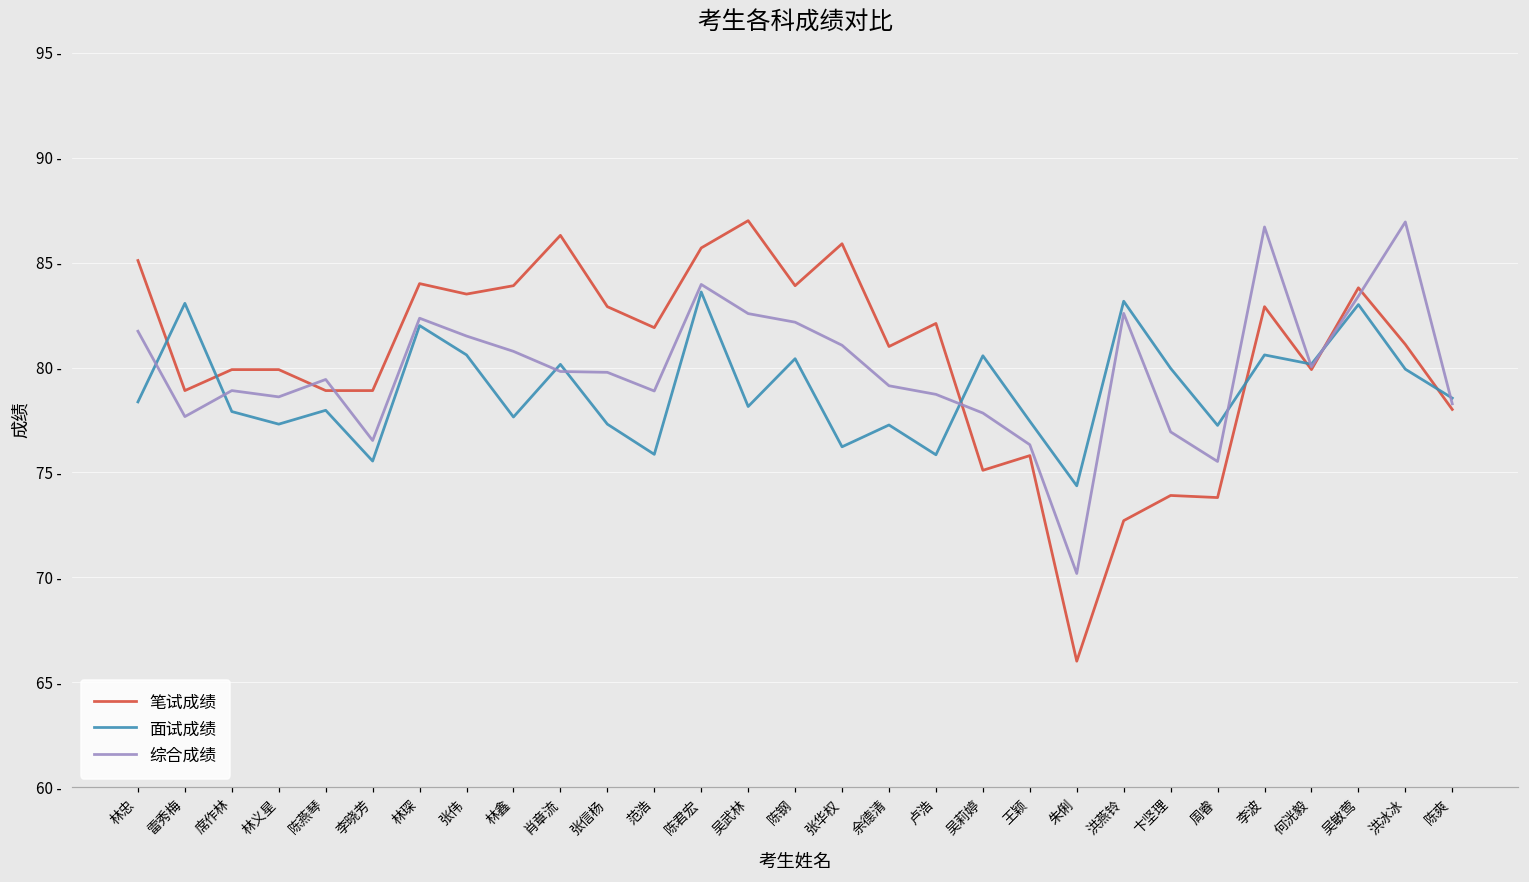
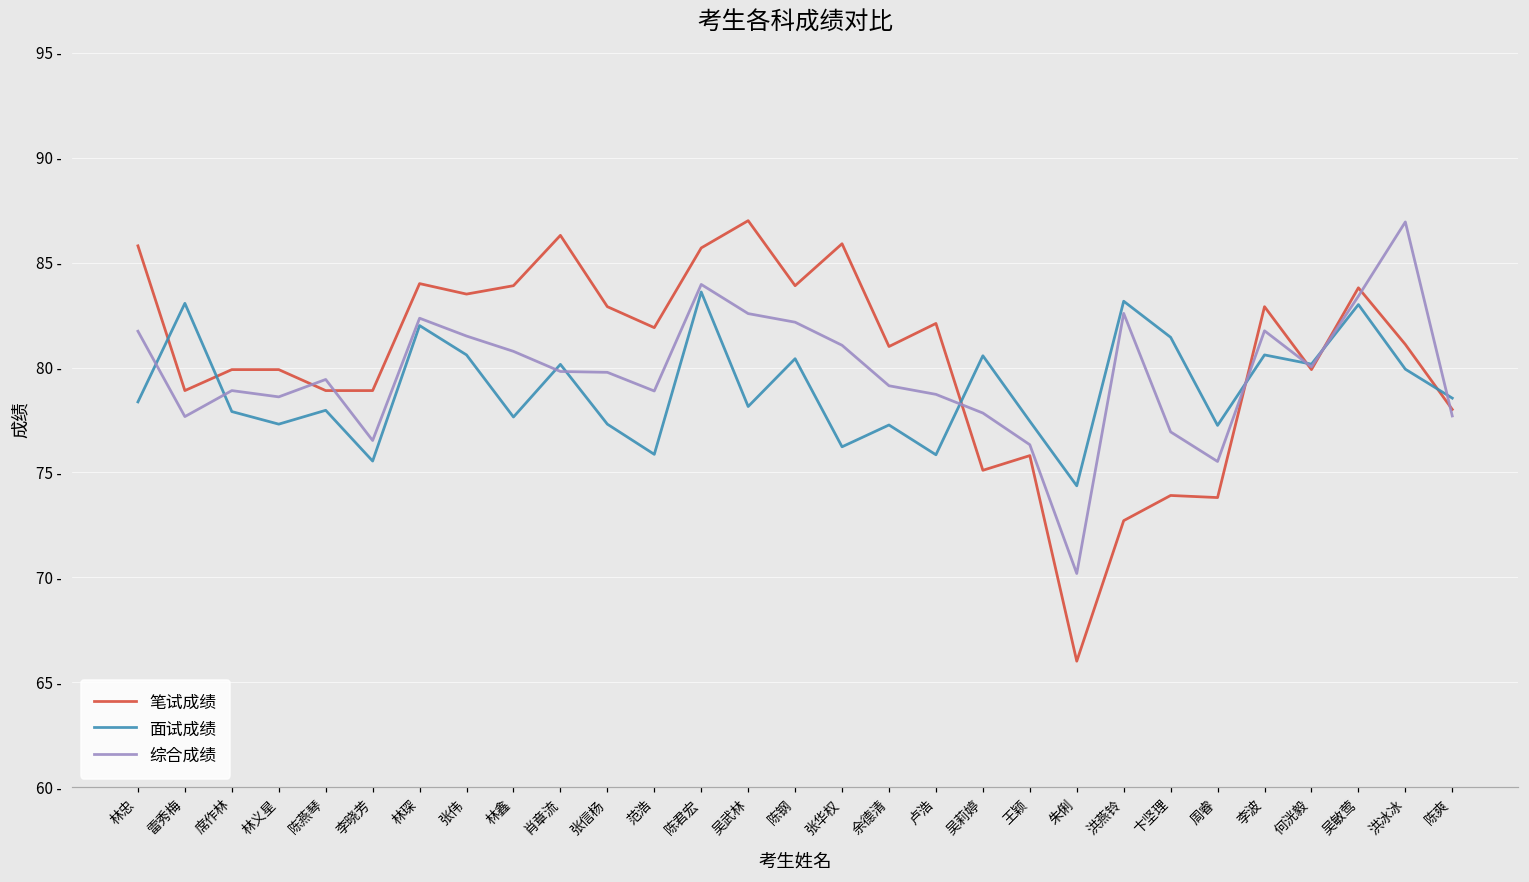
  {
    "笔试成绩": {
-     "林忠": "85.1 -",
+     "林忠": "85.8 -",
      "雷秀梅": "78.9 -",
      "席作林": "79.9 -",
      "林义星": "79.9 -",
      "陈燕琴": "78.9 -",
      "李晓芳": "78.9 -",
      "林琛": "84.0 -",
      "张伟": "83.5 -",
      "林鑫": "83.9 -",
      "肖章流": "86.3 -",
      "张信杨": "82.9 -",
      "范浩": "81.9 -",
      "陈君宏": "85.7 -",
      "吴武林": "87.0 -",
      "陈钢": "83.9 -",
      "张华权": "85.9 -",
      "余德清": "81.0 -",
      "卢浩": "82.1 -",
      "吴莉婷": "75.1 -",
      "王颖": "75.8 -",
      "朱俐": "66.0 -",
      "洪燕铃": "72.7 -",
      "卞坚理": "73.9 -",
      "周睿": "73.8 -",
      "李波": "82.9 -",
      "吴敏莺": "83.8 -",
      "洪冰冰": "81.1 -",
      "陈爽": "78.0 -"
    },
    "面试成绩": {
      "林忠": "78.4 -",
      "雷秀梅": "83.1 -",
      "席作林": "77.9 -",
      "林义星": "77.3 -",
      "陈燕琴": "78.0 -",
      "李晓芳": "75.5 -",
      "林琛": "82.0 -",
      "张伟": "80.6 -",
      "林鑫": "77.6 -",
      "肖章流": "80.2 -",
      "张信杨": "77.3 -",
      "范浩": "75.9 -",
      "陈君宏": "83.6 -",
      "吴武林": "78.1 -",
      "陈钢": "80.4 -",
      "张华权": "76.2 -",
      "余德清": "77.3 -",
      "卢浩": "75.8 -",
      "吴莉婷": "80.6 -",
      "王颖": "77.4 -",
      "朱俐": "74.4 -",
      "洪燕铃": "83.2 -",
-     "卞坚理": "80.0 -",
+     "卞坚理": "81.4 -",
      "周睿": "77.2 -",
      "李波": "80.6 -",
      "吴敏莺": "83.0 -",
      "洪冰冰": "79.9 -",
      "陈爽": "78.5 -"
    },
    "综合成绩": {
      "林忠": "81.7 -",
      "雷秀梅": "77.7 -",
      "席作林": "78.9 -",
      "林义星": "78.6 -",
      "陈燕琴": "79.4 -",
      "李晓芳": "76.5 -",
      "林琛": "82.4 -",
      "张伟": "81.5 -",
      "林鑫": "80.8 -",
      "肖章流": "79.8 -",
      "张信杨": "79.8 -",
      "范浩": "78.9 -",
      "陈君宏": "84.0 -",
      "吴武林": "82.6 -",
      "陈钢": "82.2 -",
      "张华权": "81.1 -",
      "余德清": "79.1 -",
      "卢浩": "78.7 -",
      "吴莉婷": "77.8 -",
      "王颖": "76.3 -",
      "朱俐": "70.2 -",
      "洪燕铃": "82.6 -",
      "卞坚理": "76.9 -",
      "周睿": "75.5 -",
-     "李波": "86.7 -",
+     "李波": "81.8 -",
      "吴敏莺": "83.4 -",
      "洪冰冰": "86.9 -",
-     "陈爽": "78.3 -"
+     "陈爽": "77.7 -"
    }
  }
